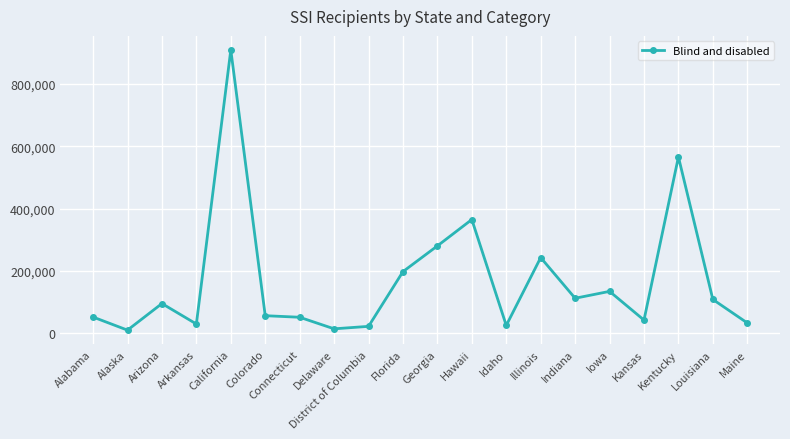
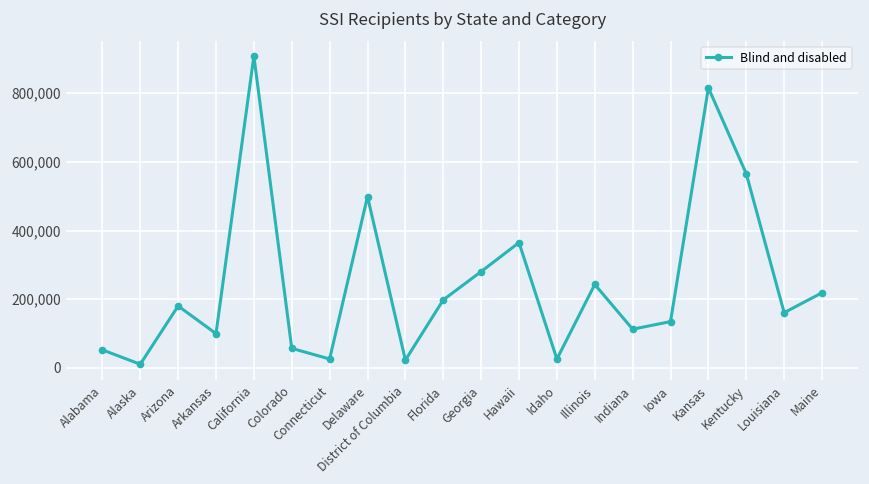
  {
    "Alabama": "50,000",
    "Alaska": "10,000",
-   "Arizona": "100,000",
-   "Arkansas": "30,000",
+   "Arizona": "180,000",
+   "Arkansas": "100,000",
    "California": "910,000",
    "Colorado": "60,000",
-   "Connecticut": "50,000",
-   "Delaware": "10,000",
+   "Connecticut": "30,000",
+   "Delaware": "500,000",
    "District of Columbia": "20,000",
    "Florida": "200,000",
    "Georgia": "280,000",
    "Hawaii": "360,000",
    "Idaho": "30,000",
    "Illinois": "240,000",
    "Indiana": "110,000",
    "Iowa": "130,000",
-   "Kansas": "40,000",
+   "Kansas": "820,000",
    "Kentucky": "570,000",
-   "Louisiana": "110,000",
-   "Maine": "30,000"
+   "Louisiana": "160,000",
+   "Maine": "220,000"
  }
